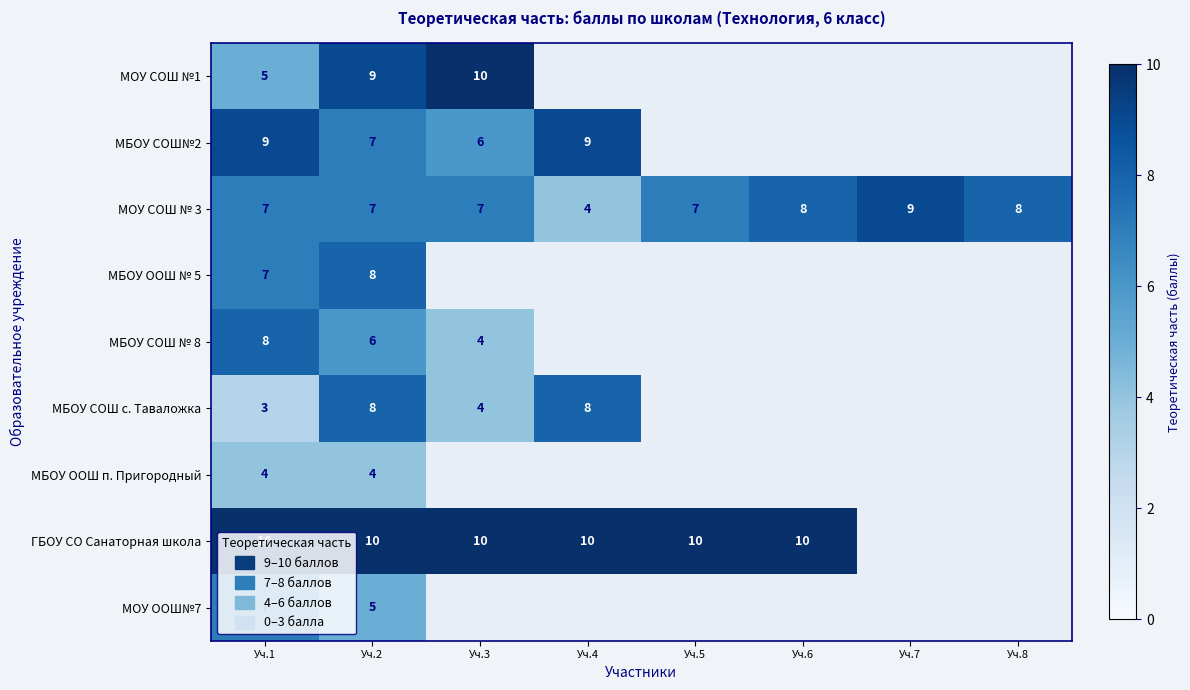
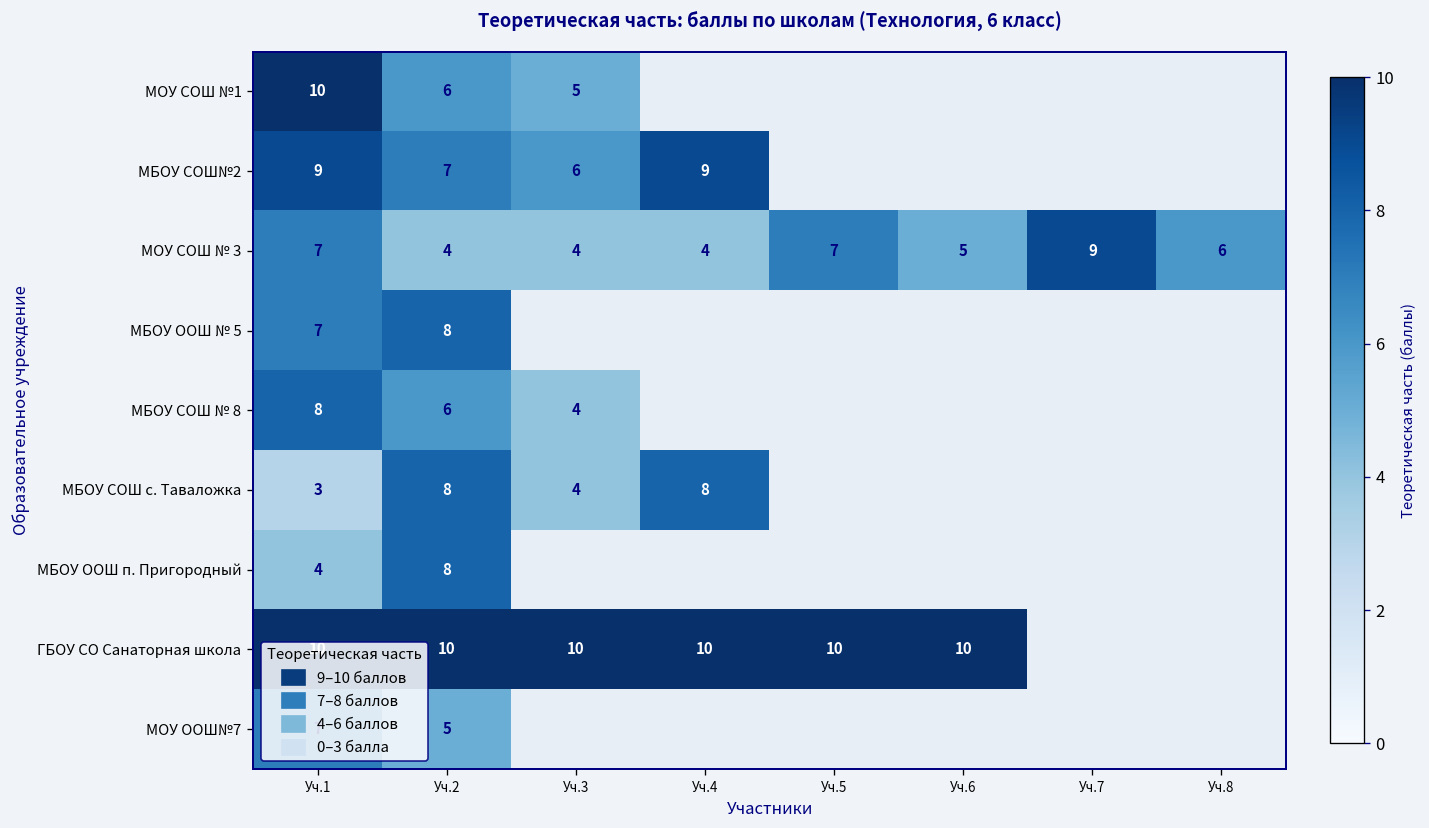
  {
    "МОУ СОШ №1": {
-     "Уч.1": 5,
-     "Уч.2": 9,
-     "Уч.3": 10
+     "Уч.1": 10,
+     "Уч.2": 6,
+     "Уч.3": 5
    },
    "МБОУ СОШ№2": {
      "Уч.1": 9,
      "Уч.2": 7,
      "Уч.3": 6,
      "Уч.4": 9
    },
    "МОУ СОШ № 3": {
      "Уч.1": 7,
-     "Уч.2": 7,
-     "Уч.3": 7,
+     "Уч.2": 4,
+     "Уч.3": 4,
      "Уч.4": 4,
      "Уч.5": 7,
-     "Уч.6": 8,
+     "Уч.6": 5,
      "Уч.7": 9,
-     "Уч.8": 8
+     "Уч.8": 6
    },
    "МБОУ ООШ № 5": {
      "Уч.1": 7,
      "Уч.2": 8
    },
    "МБОУ СОШ № 8": {
      "Уч.1": 8,
      "Уч.2": 6,
      "Уч.3": 4
    },
    "МБОУ СОШ с. Таваложка": {
      "Уч.1": 3,
      "Уч.2": 8,
      "Уч.3": 4,
      "Уч.4": 8
    },
    "МБОУ ООШ п. Пригородный": {
      "Уч.1": 4,
-     "Уч.2": 4
+     "Уч.2": 8
    },
    "ГБОУ СО Санаторная школа": {
      "Уч.2": 10,
      "Уч.3": 10,
      "Уч.4": 10,
      "Уч.5": 10,
      "Уч.6": 10
    },
    "МОУ ООШ№7": {
      "Уч.2": 5
    }
  }
